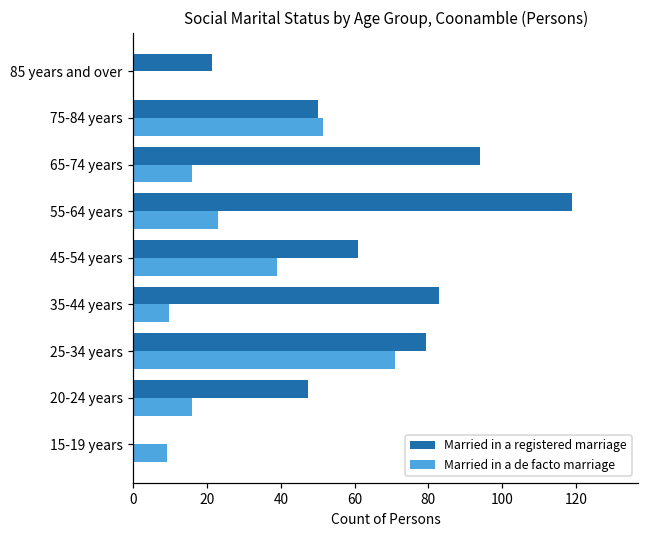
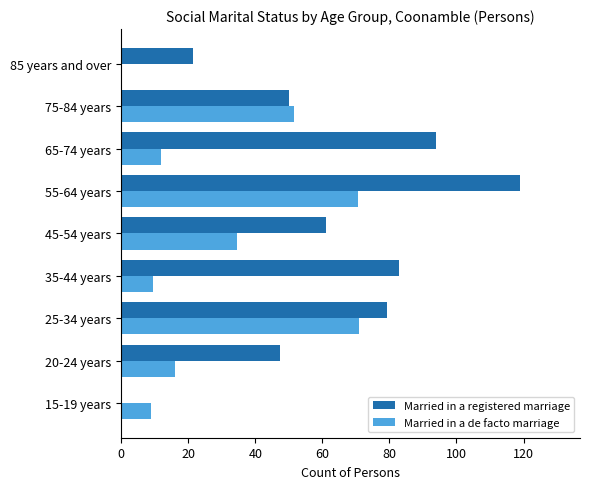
  {
    "Married in a registered marriage": {
      "85 years and over": 21,
      "75-84 years": 50,
      "65-74 years": 94,
      "55-64 years": 119,
      "45-54 years": 61,
      "35-44 years": 83,
      "25-34 years": 79,
      "20-24 years": 47,
      "15-19 years": 0
    },
    "Married in a de facto marriage": {
      "85 years and over": 0,
      "75-84 years": 52,
-     "65-74 years": 16,
-     "55-64 years": 23,
-     "45-54 years": 39,
+     "65-74 years": 12,
+     "55-64 years": 71,
+     "45-54 years": 34,
      "35-44 years": 10,
      "25-34 years": 71,
      "20-24 years": 16,
      "15-19 years": 9
    }
  }
